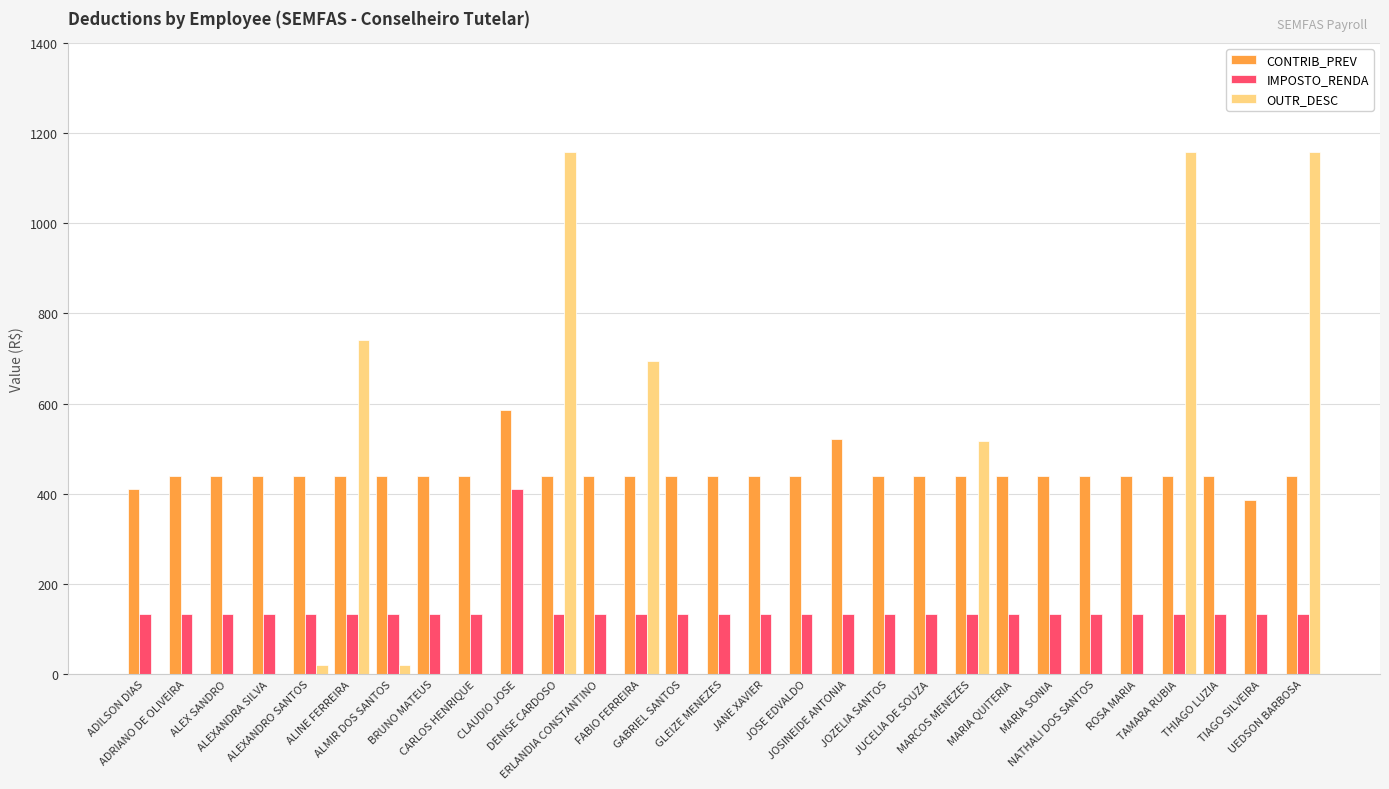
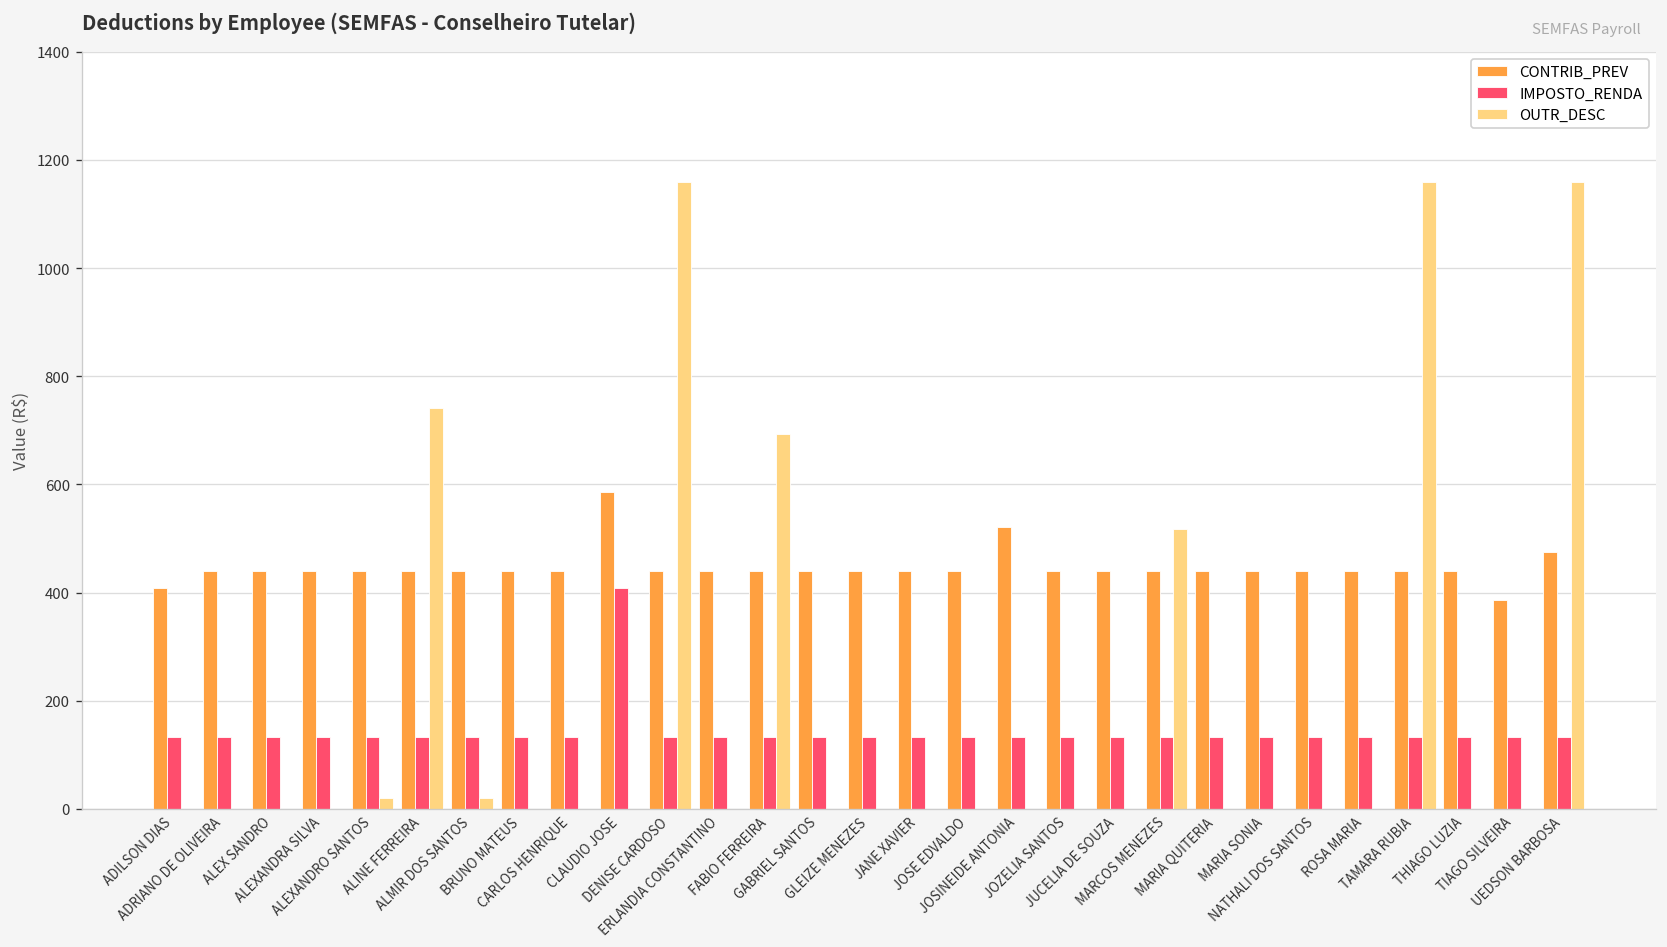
  {
    "CONTRIB_PREV": {
      "ADILSON DIAS": 410,
      "ADRIANO DE OLIVEIRA": 440,
      "ALEX SANDRO": 440,
      "ALEXANDRA SILVA": 440,
      "ALEXANDRO SANTOS": 440,
      "ALINE FERREIRA": 440,
      "ALMIR DOS SANTOS": 440,
      "BRUNO MATEUS": 440,
      "CARLOS HENRIQUE": 440,
      "CLAUDIO JOSE": 590,
      "DENISE CARDOSO": 440,
      "ERLANDIA CONSTANTINO": 440,
      "FABIO FERREIRA": 440,
      "GABRIEL SANTOS": 440,
      "GLEIZE MENEZES": 440,
      "JANE XAVIER": 440,
      "JOSE EDVALDO": 440,
      "JOSINEIDE ANTONIA": 520,
      "JOZELIA SANTOS": 440,
      "JUCELIA DE SOUZA": 440,
      "MARCOS MENEZES": 440,
      "MARIA QUITERIA": 440,
      "MARIA SONIA": 440,
      "NATHALI DOS SANTOS": 440,
      "ROSA MARIA": 440,
      "TAMARA RUBIA": 440,
      "THIAGO LUZIA": 440,
      "TIAGO SILVEIRA": 390,
-     "UEDSON BARBOSA": 440
+     "UEDSON BARBOSA": 470
    },
    "IMPOSTO_RENDA": {
      "ADILSON DIAS": 130,
      "ADRIANO DE OLIVEIRA": 130,
      "ALEX SANDRO": 130,
      "ALEXANDRA SILVA": 130,
      "ALEXANDRO SANTOS": 130,
      "ALINE FERREIRA": 130,
      "ALMIR DOS SANTOS": 130,
      "BRUNO MATEUS": 130,
      "CARLOS HENRIQUE": 130,
      "CLAUDIO JOSE": 410,
      "DENISE CARDOSO": 130,
      "ERLANDIA CONSTANTINO": 130,
      "FABIO FERREIRA": 130,
      "GABRIEL SANTOS": 130,
      "GLEIZE MENEZES": 130,
      "JANE XAVIER": 130,
      "JOSE EDVALDO": 130,
      "JOSINEIDE ANTONIA": 130,
      "JOZELIA SANTOS": 130,
      "JUCELIA DE SOUZA": 130,
      "MARCOS MENEZES": 130,
      "MARIA QUITERIA": 130,
      "MARIA SONIA": 130,
      "NATHALI DOS SANTOS": 130,
      "ROSA MARIA": 130,
      "TAMARA RUBIA": 130,
      "THIAGO LUZIA": 130,
      "TIAGO SILVEIRA": 130,
      "UEDSON BARBOSA": 130
    },
    "OUTR_DESC": {
      "ADILSON DIAS": 0,
      "ADRIANO DE OLIVEIRA": 0,
      "ALEX SANDRO": 0,
      "ALEXANDRA SILVA": 0,
      "ALEXANDRO SANTOS": 20,
      "ALINE FERREIRA": 740,
      "ALMIR DOS SANTOS": 20,
      "BRUNO MATEUS": 0,
      "CARLOS HENRIQUE": 0,
      "CLAUDIO JOSE": 0,
      "DENISE CARDOSO": 1160,
      "ERLANDIA CONSTANTINO": 0,
      "FABIO FERREIRA": 690,
      "GABRIEL SANTOS": 0,
      "GLEIZE MENEZES": 0,
      "JANE XAVIER": 0,
      "JOSE EDVALDO": 0,
      "JOSINEIDE ANTONIA": 0,
      "JOZELIA SANTOS": 0,
      "JUCELIA DE SOUZA": 0,
      "MARCOS MENEZES": 520,
      "MARIA QUITERIA": 0,
      "MARIA SONIA": 0,
      "NATHALI DOS SANTOS": 0,
      "ROSA MARIA": 0,
      "TAMARA RUBIA": 1160,
      "THIAGO LUZIA": 0,
      "TIAGO SILVEIRA": 0,
      "UEDSON BARBOSA": 1160
    }
  }
